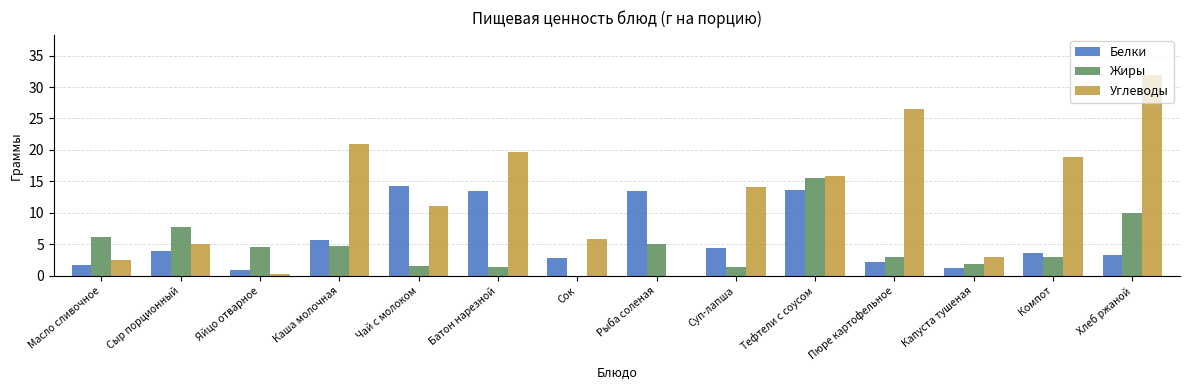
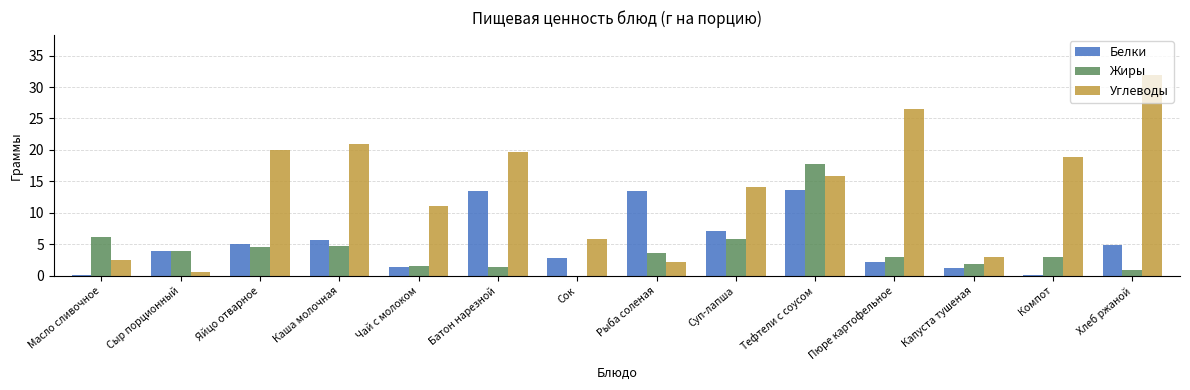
  {
    "Белки": {
-     "Масло сливочное": 2,
+     "Масло сливочное": 0,
      "Сыр порционный": 4,
-     "Яйцо отварное": 1,
+     "Яйцо отварное": 5,
      "Каша молочная": 6,
-     "Чай с молоком": 14,
+     "Чай с молоком": 1,
      "Батон нарезной": 13,
      "Сок": 3,
      "Рыба соленая": 14,
-     "Суп-лапша": 4,
+     "Суп-лапша": 7,
      "Тефтели с соусом": 14,
      "Пюре картофельное": 2,
      "Капуста тушеная": 1,
-     "Компот": 4,
-     "Хлеб ржаной": 3
+     "Компот": 0,
+     "Хлеб ржаной": 5
    },
    "Жиры": {
      "Масло сливочное": 6,
-     "Сыр порционный": 8,
+     "Сыр порционный": 4,
      "Яйцо отварное": 5,
      "Каша молочная": 5,
      "Чай с молоком": 2,
      "Батон нарезной": 1,
      "Сок": 0,
-     "Рыба соленая": 5,
-     "Суп-лапша": 1,
-     "Тефтели с соусом": 16,
+     "Рыба соленая": 4,
+     "Суп-лапша": 6,
+     "Тефтели с соусом": 18,
      "Пюре картофельное": 3,
      "Капуста тушеная": 2,
      "Компот": 3,
-     "Хлеб ржаной": 10
+     "Хлеб ржаной": 1
    },
    "Углеводы": {
      "Масло сливочное": 2,
-     "Сыр порционный": 5,
-     "Яйцо отварное": 0,
+     "Сыр порционный": 1,
+     "Яйцо отварное": 20,
      "Каша молочная": 21,
      "Чай с молоком": 11,
      "Батон нарезной": 20,
      "Сок": 6,
-     "Рыба соленая": 0,
+     "Рыба соленая": 2,
      "Суп-лапша": 14,
      "Тефтели с соусом": 16,
      "Пюре картофельное": 27,
      "Капуста тушеная": 3,
      "Компот": 19
    }
  }
